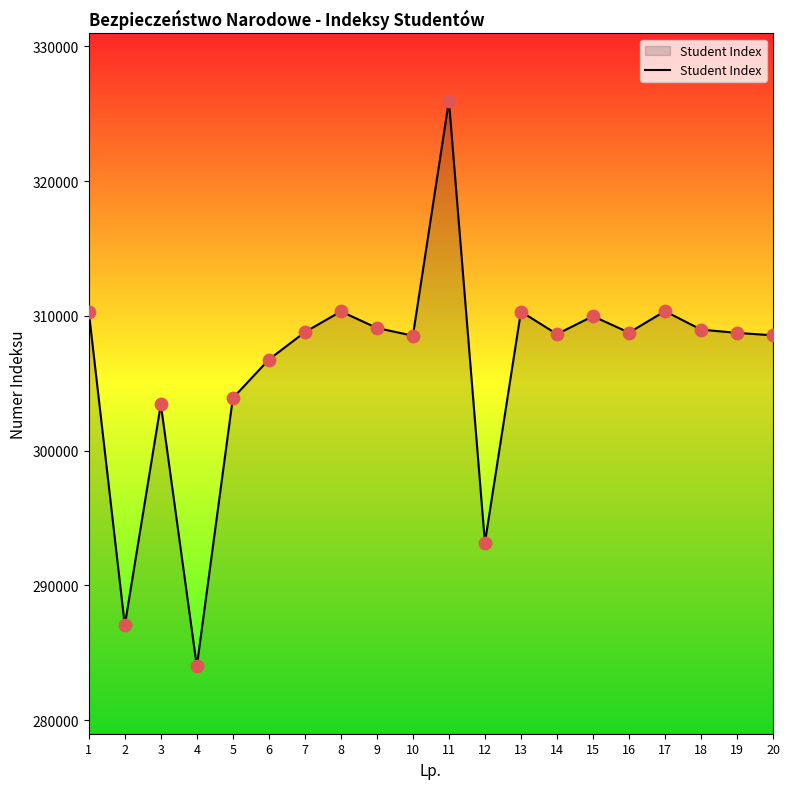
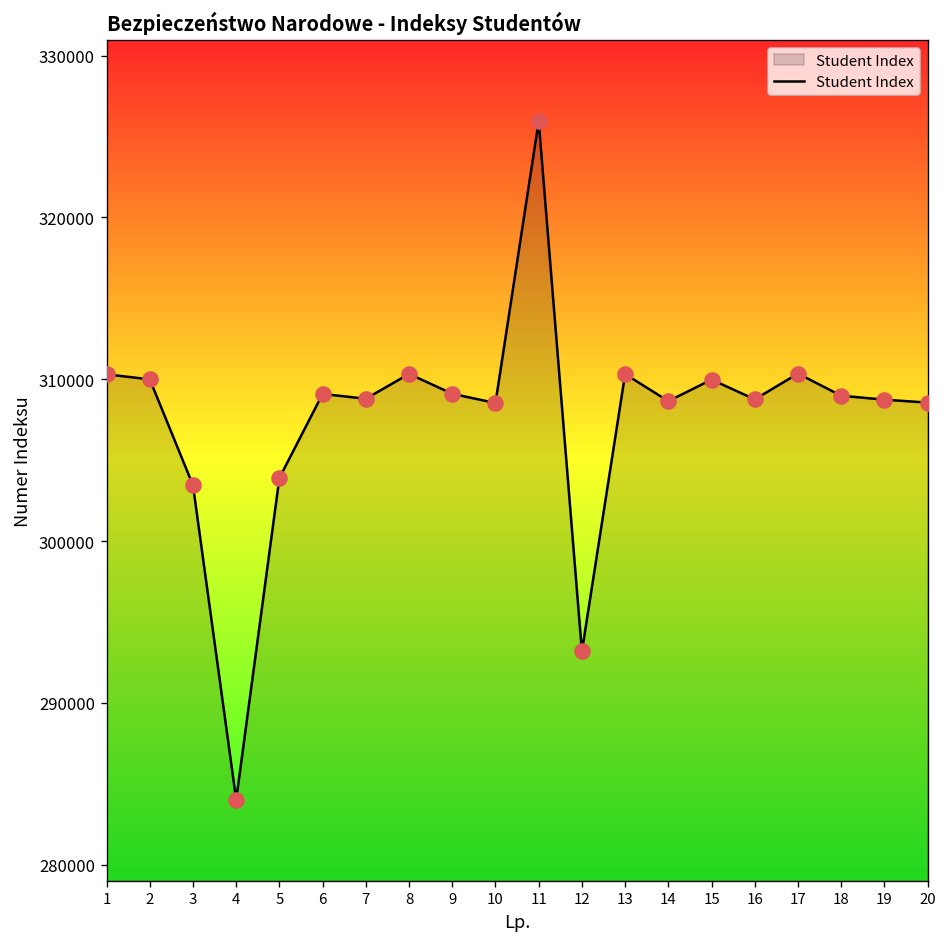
  {
    "1": 310300,
-   "2": 287100,
+   "2": 310000,
    "3": 303400,
    "4": 284000,
    "5": 303900,
-   "6": 306800,
+   "6": 309100,
    "7": 308800,
    "8": 310300,
    "9": 309100,
    "10": 308500,
    "11": 325900,
    "12": 293200,
    "13": 310300,
    "14": 308600,
    "15": 310000,
    "16": 308800,
    "17": 310300,
    "18": 309000,
    "19": 308700,
    "20": 308600
  }
